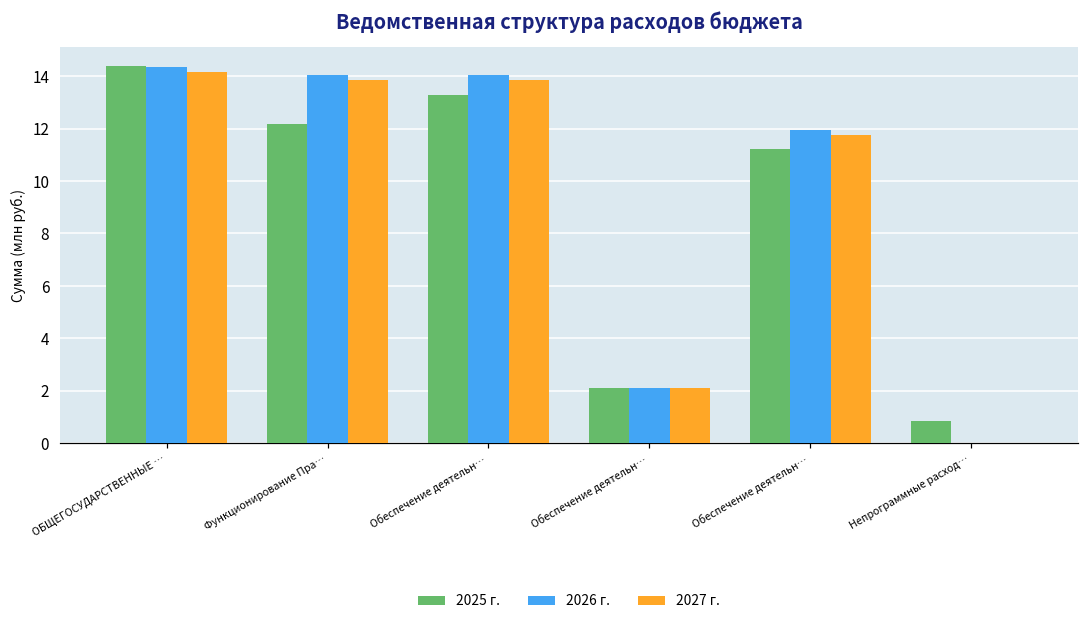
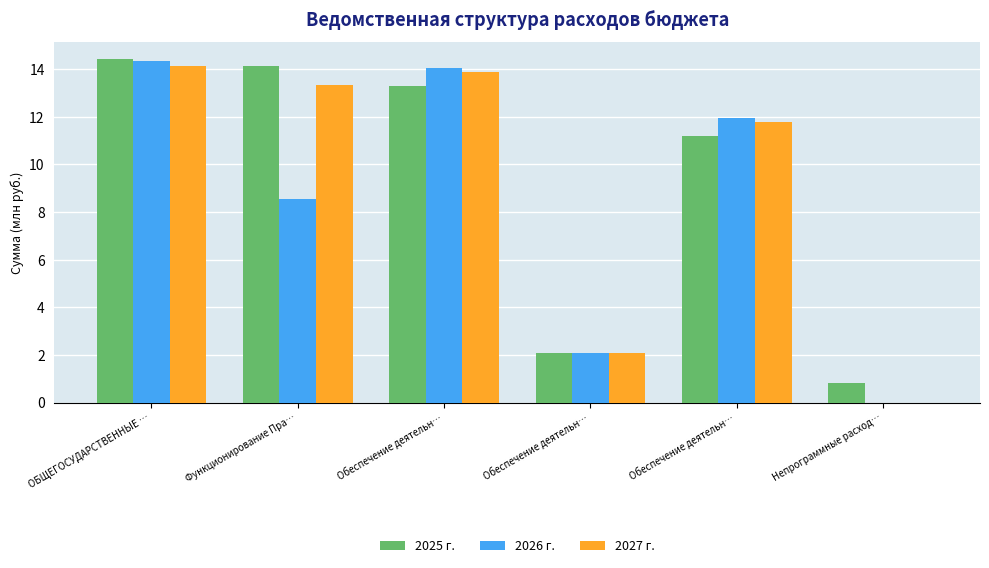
  {
    "2025 г.": {
      "ОБЩЕГОСУДАРСТВЕННЫЕ …": 14.4,
-     "Функционирование Пра…": 12.2,
+     "Функционирование Пра…": 14.1,
      "Непрограммные расход…": 0.8
    },
    "2026 г.": {
      "ОБЩЕГОСУДАРСТВЕННЫЕ …": 14.3,
-     "Функционирование Пра…": 14.1
+     "Функционирование Пра…": 8.5
    },
    "2027 г.": {
      "ОБЩЕГОСУДАРСТВЕННЫЕ …": 14.1,
-     "Функционирование Пра…": 13.9
+     "Функционирование Пра…": 13.4
    }
  }
